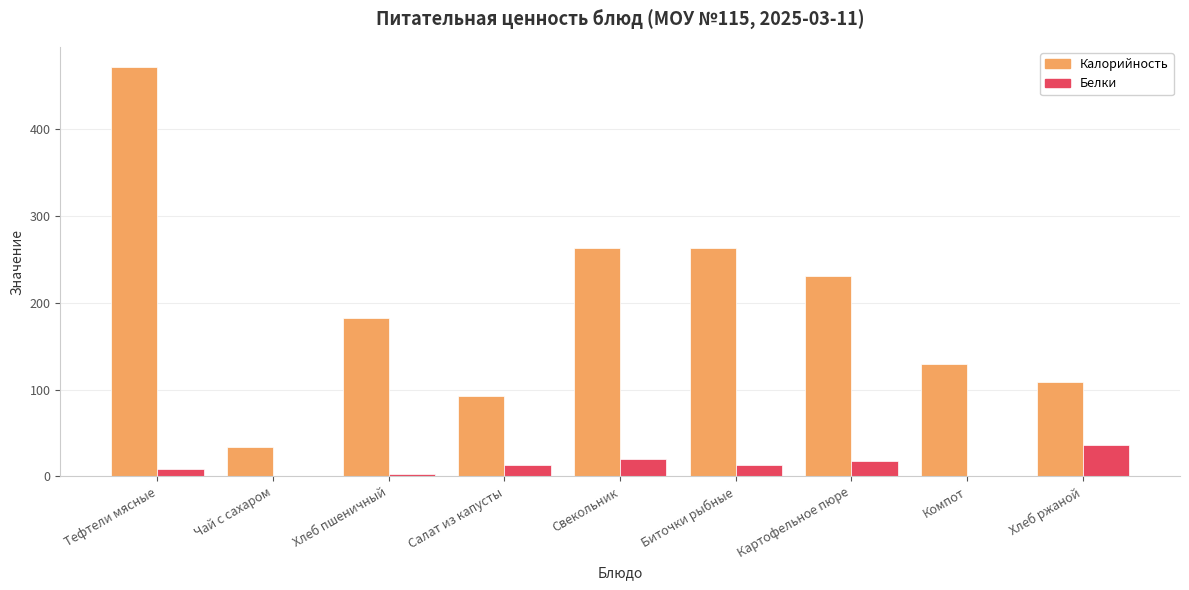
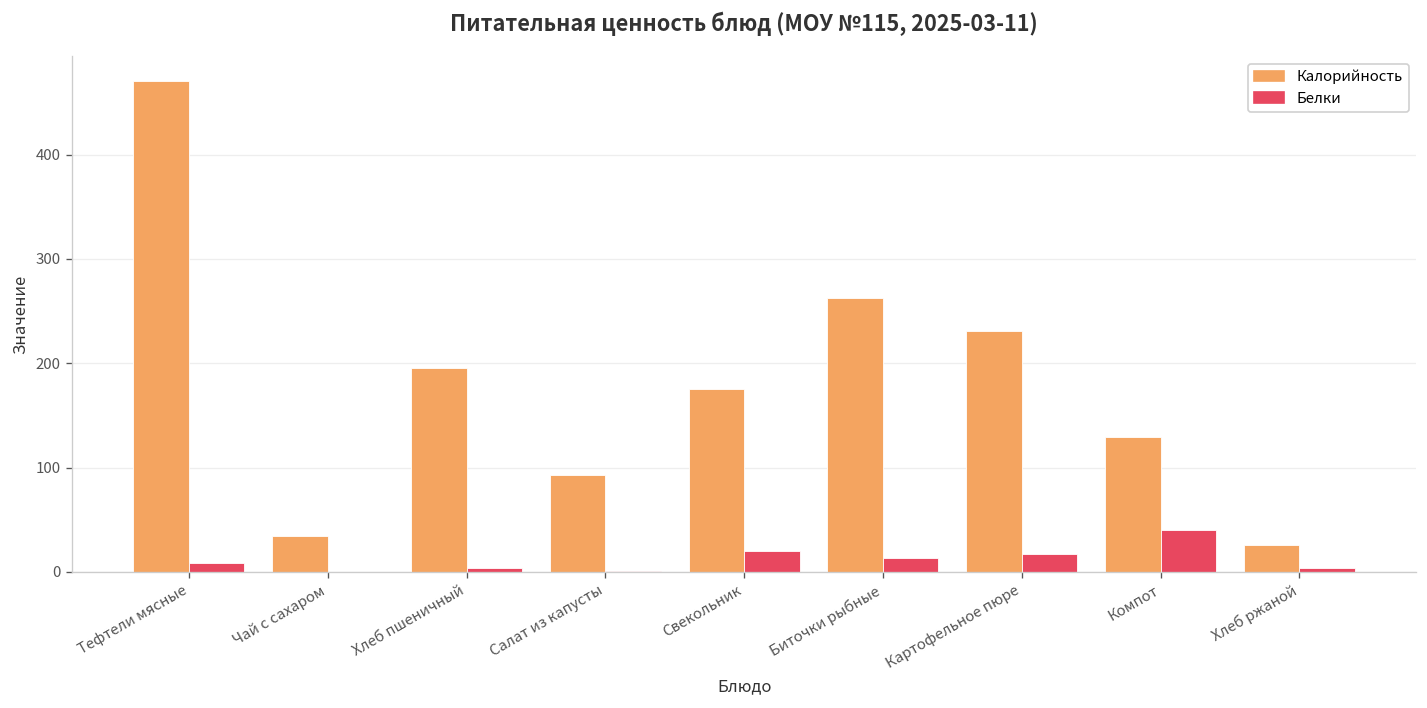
  {
    "Калорийность": {
      "Тефтели мясные": 470,
      "Чай с сахаром": 30,
-     "Хлеб пшеничный": 180,
+     "Хлеб пшеничный": 200,
      "Салат из капусты": 90,
-     "Свекольник": 260,
+     "Свекольник": 180,
      "Биточки рыбные": 260,
      "Картофельное пюре": 230,
      "Компот": 130,
-     "Хлеб ржаной": 110
+     "Хлеб ржаной": 30
    },
    "Белки": {
      "Тефтели мясные": 10,
      "Хлеб пшеничный": 0,
-     "Салат из капусты": 10,
+     "Салат из капусты": 0,
      "Свекольник": 20,
      "Биточки рыбные": 10,
      "Картофельное пюре": 20,
-     "Компот": 0,
-     "Хлеб ржаной": 40
+     "Компот": 40,
+     "Хлеб ржаной": 0
    }
  }
